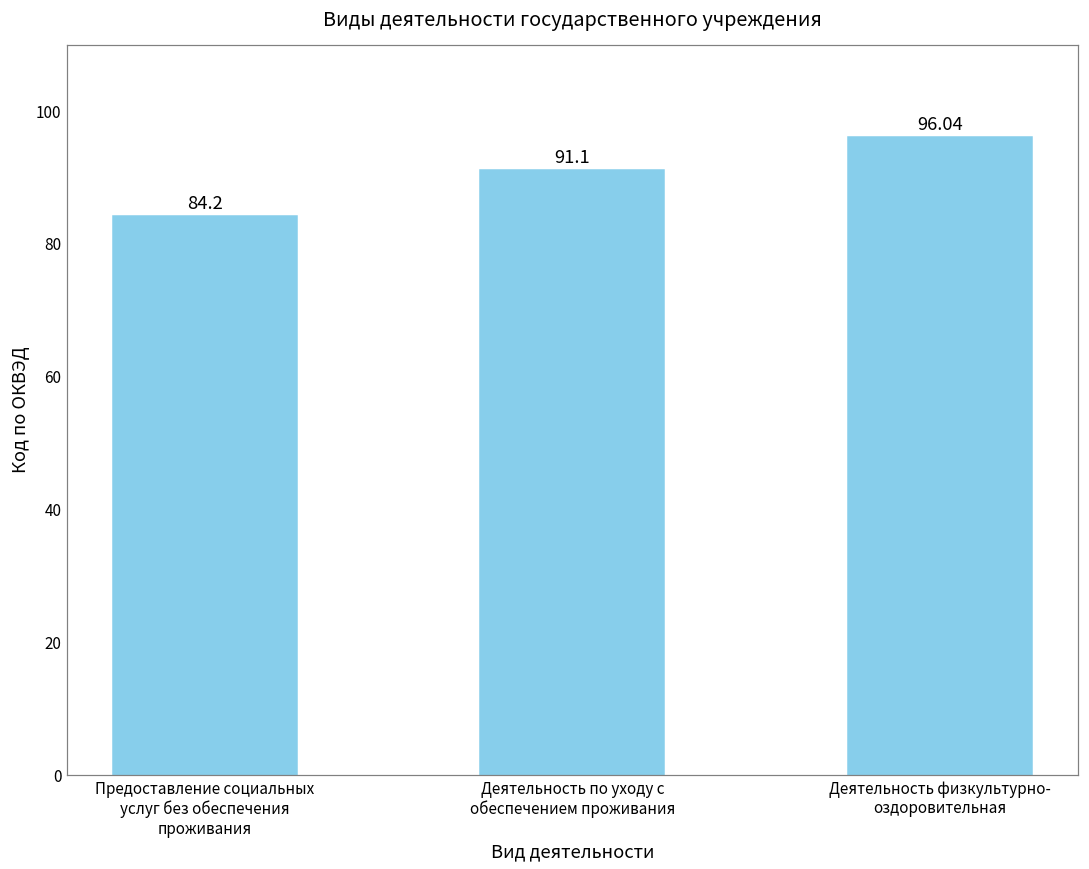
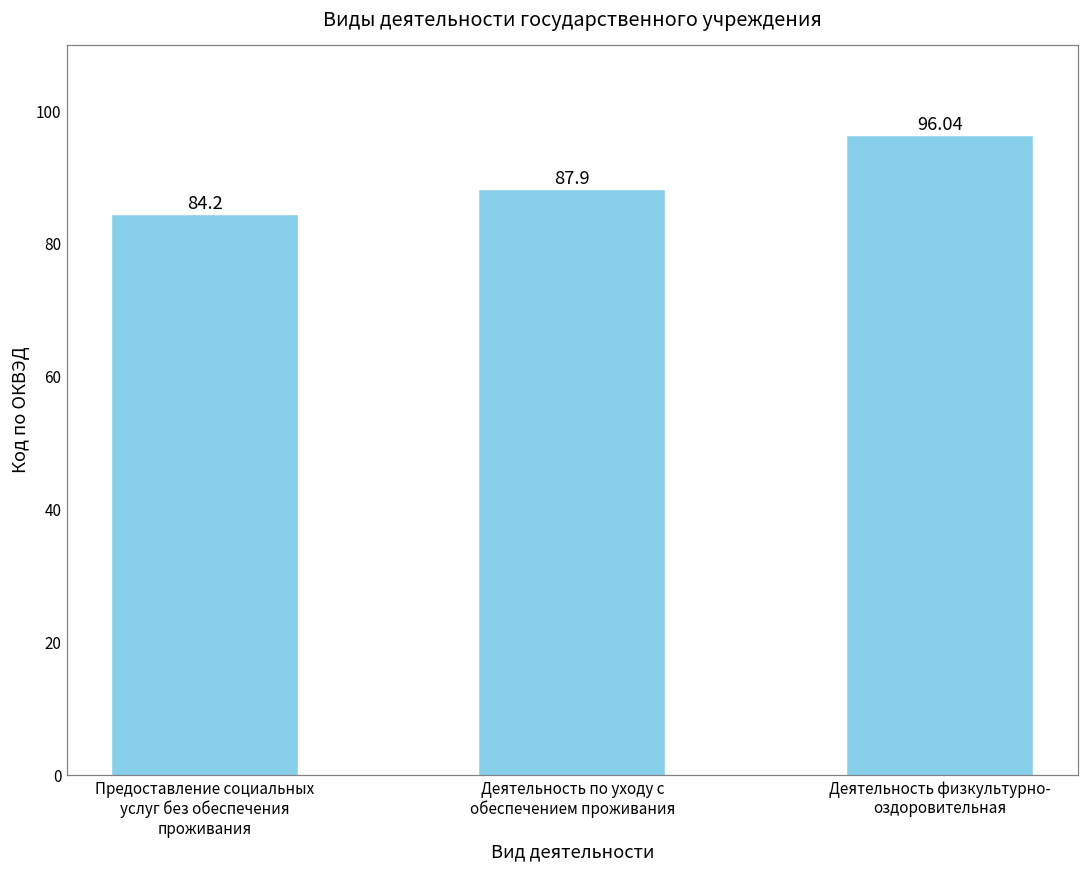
  {
    "Предоставление социальных услуг без обеспечения проживания": 84.2,
-   "Деятельность по уходу с обеспечением проживания": 91.1,
+   "Деятельность по уходу с обеспечением проживания": 87.9,
    "Деятельность физкультурно- оздоровительная": 96.04
  }
